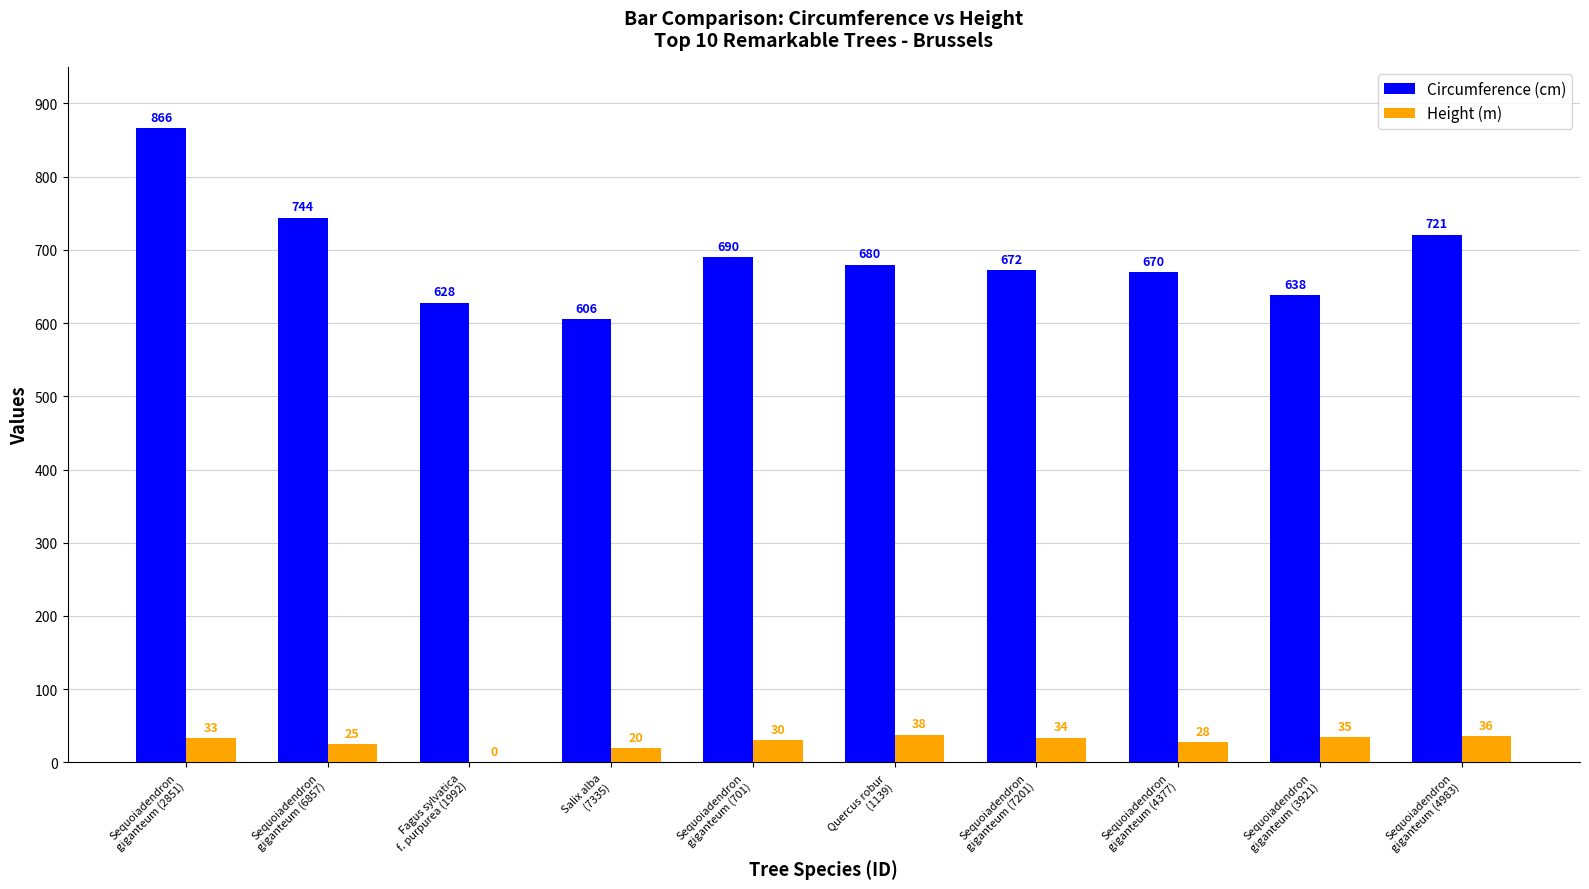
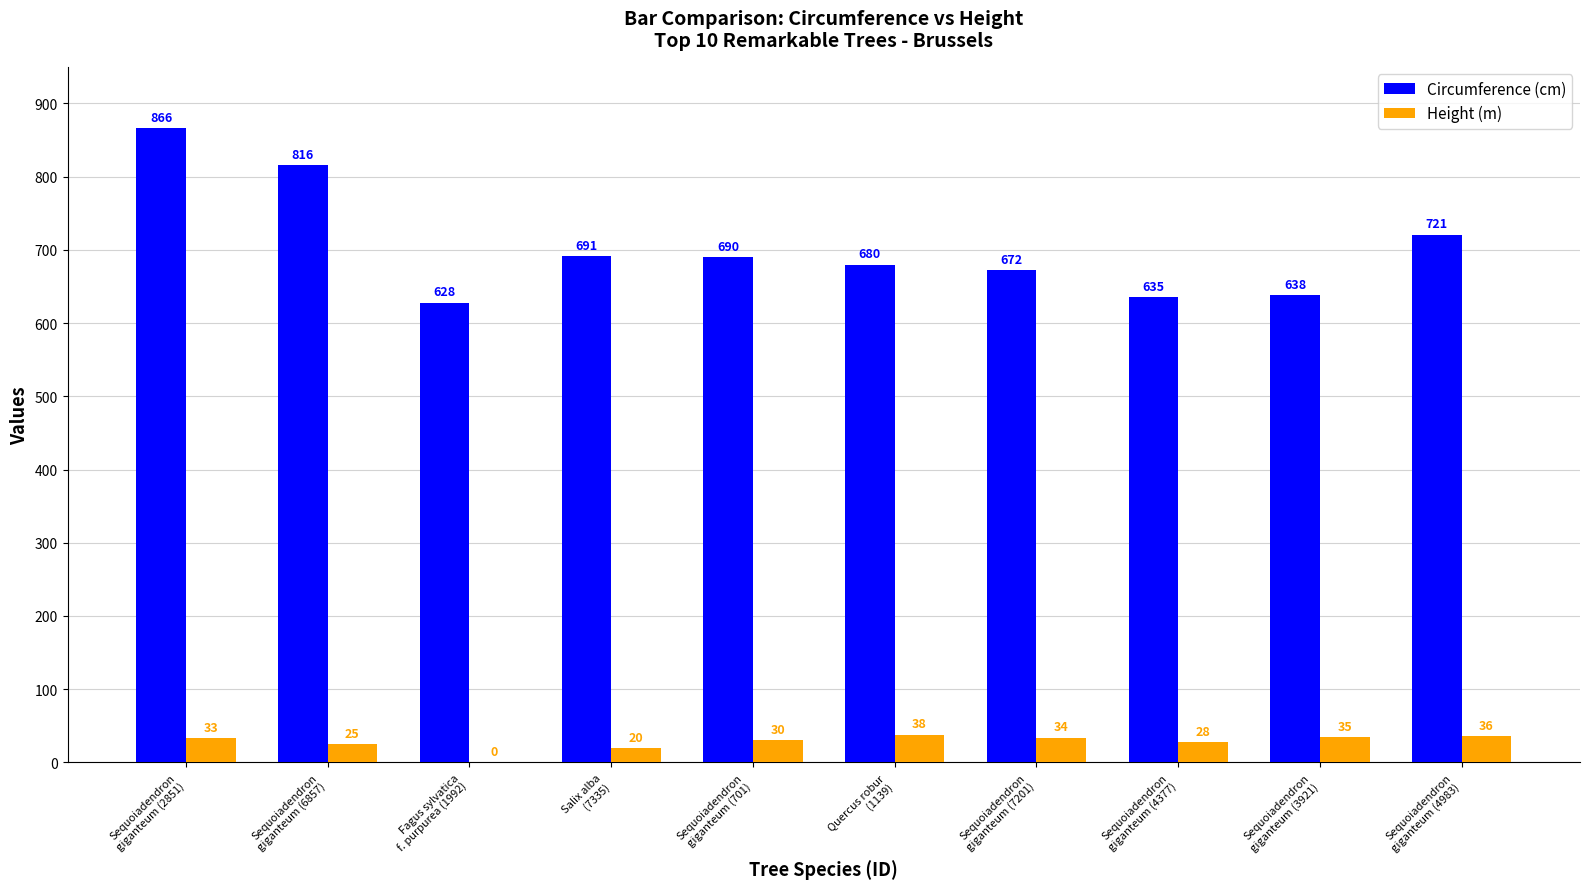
  {
    "Circumference (cm)": {
      "Sequoiadendron giganteum (2851)": 866,
-     "Sequoiadendron giganteum (6857)": 744,
+     "Sequoiadendron giganteum (6857)": 816,
      "Fagus sylvatica f. purpurea (1992)": 628,
-     "Salix alba (7335)": 606,
+     "Salix alba (7335)": 691,
      "Sequoiadendron giganteum (701)": 690,
      "Quercus robur (1139)": 680,
      "Sequoiadendron giganteum (7201)": 672,
-     "Sequoiadendron giganteum (4377)": 670,
+     "Sequoiadendron giganteum (4377)": 635,
      "Sequoiadendron giganteum (3921)": 638,
      "Sequoiadendron giganteum (4983)": 721
    },
    "Height (m)": {
      "Sequoiadendron giganteum (2851)": 33,
      "Sequoiadendron giganteum (6857)": 25,
      "Fagus sylvatica f. purpurea (1992)": 0,
      "Salix alba (7335)": 20,
      "Sequoiadendron giganteum (701)": 30,
      "Quercus robur (1139)": 38,
      "Sequoiadendron giganteum (7201)": 34,
      "Sequoiadendron giganteum (4377)": 28,
      "Sequoiadendron giganteum (3921)": 35,
      "Sequoiadendron giganteum (4983)": 36
    }
  }
